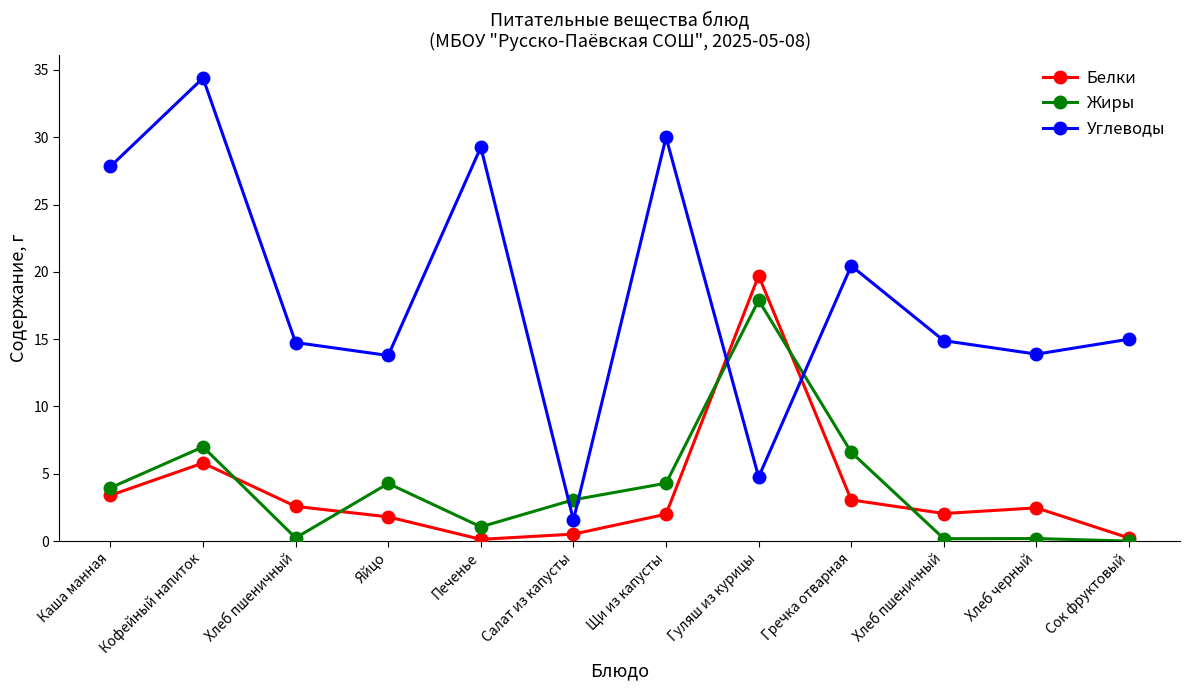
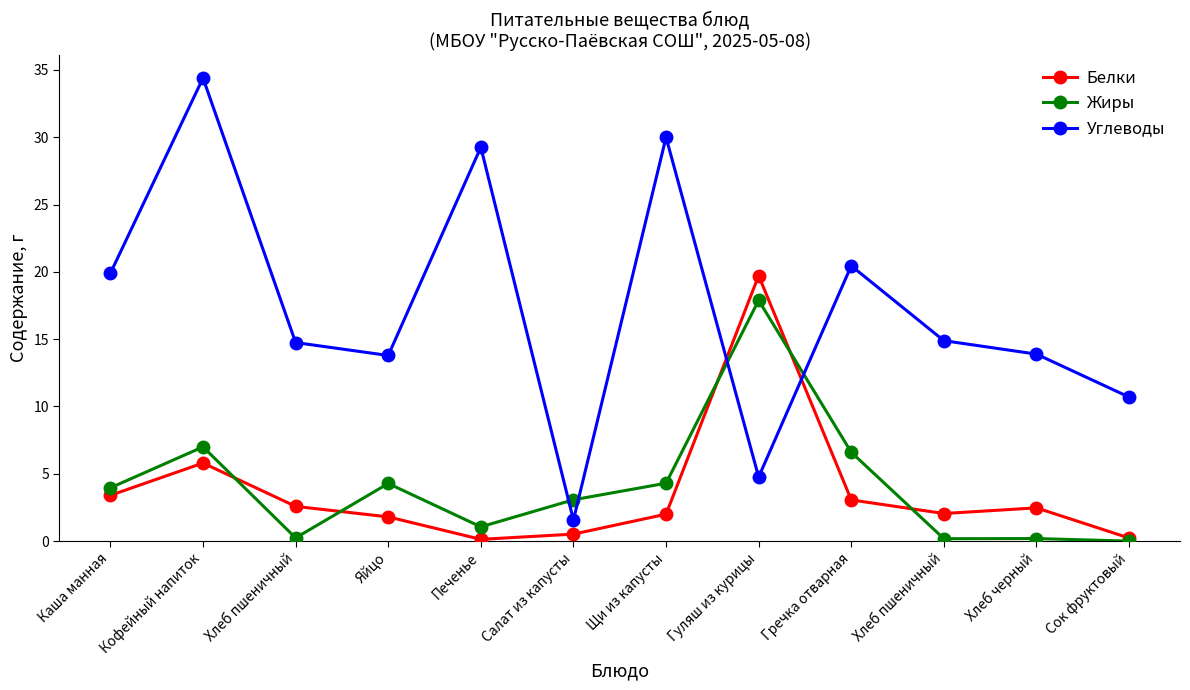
  {
    "Белки": {
      "Каша манная": 3.4,
      "Кофейный напиток": 5.8,
      "Яйцо": 1.8,
      "Печенье": 0.1,
      "Салат из капусты": 0.5,
      "Щи из капусты": 2.0,
      "Гуляш из курицы": 19.7,
      "Гречка отварная": 3.1,
      "Хлеб черный": 2.5,
      "Сок фруктовый": 0.2
    },
    "Жиры": {
      "Каша манная": 4.0,
      "Кофейный напиток": 7.0,
      "Яйцо": 4.3,
      "Печенье": 1.1,
      "Салат из капусты": 3.1,
      "Щи из капусты": 4.3,
      "Гуляш из курицы": 17.9,
      "Гречка отварная": 6.6,
      "Хлеб черный": 0.2,
      "Сок фруктовый": 0.0
    },
    "Углеводы": {
-     "Каша манная": 27.8,
+     "Каша манная": 19.9,
      "Кофейный напиток": 34.4,
      "Яйцо": 13.8,
      "Печенье": 29.3,
      "Салат из капусты": 1.6,
      "Щи из капусты": 30.0,
      "Гуляш из курицы": 4.8,
      "Гречка отварная": 20.5,
      "Хлеб черный": 13.9,
-     "Сок фруктовый": 15.0
+     "Сок фруктовый": 10.7
    }
  }
